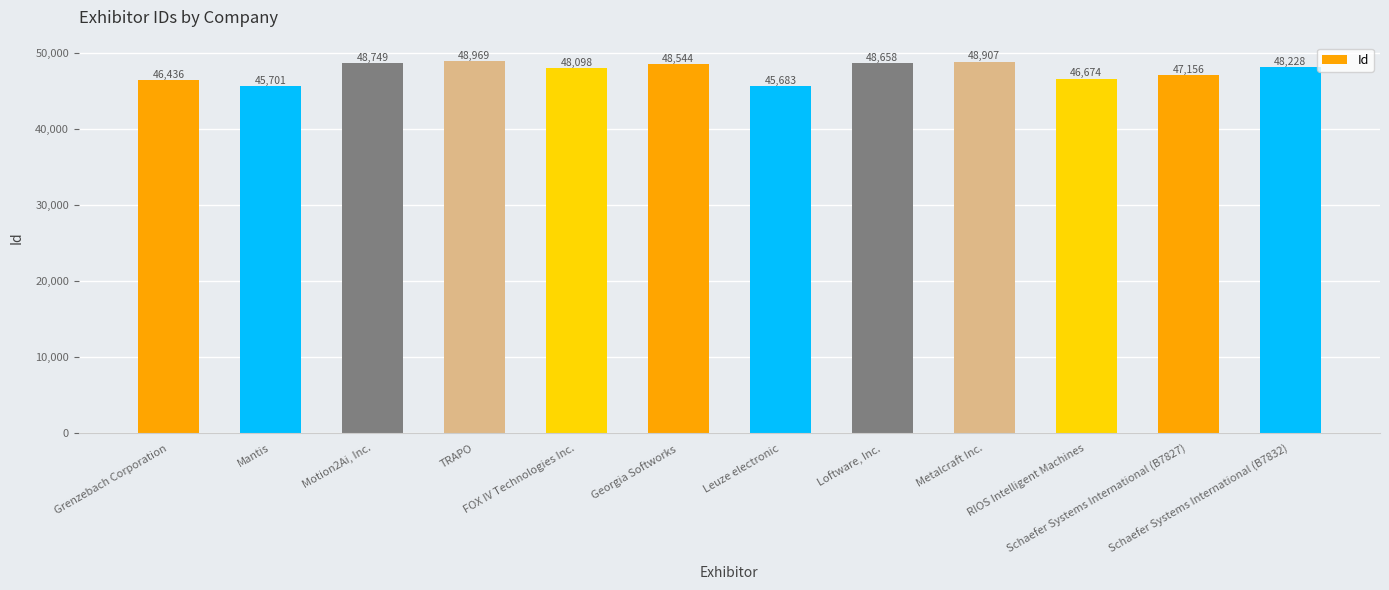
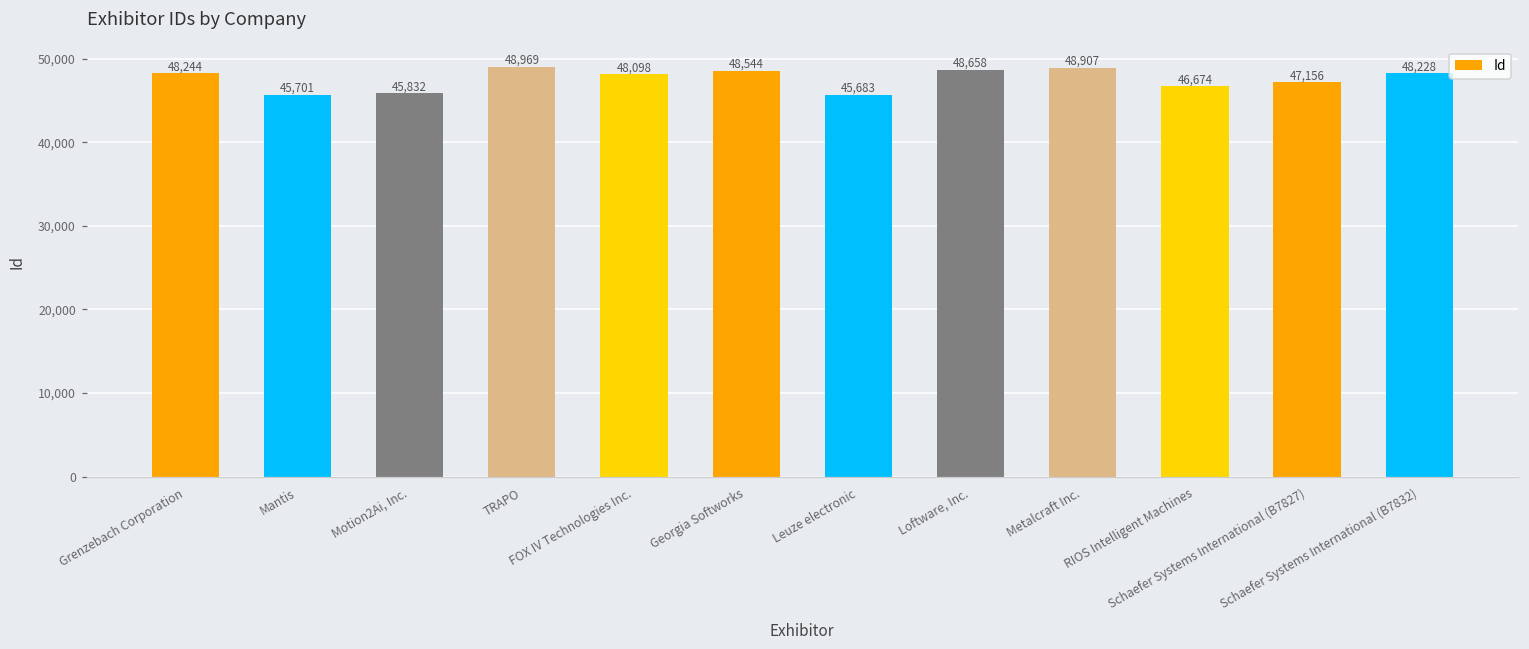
  {
-   "Grenzebach Corporation": "46,436",
+   "Grenzebach Corporation": "48,244",
    "Mantis": "45,701",
-   "Motion2Ai, Inc.": "48,749",
+   "Motion2Ai, Inc.": "45,832",
    "TRAPO": "48,969",
    "FOX IV Technologies Inc.": "48,098",
    "Georgia Softworks": "48,544",
    "Leuze electronic": "45,683",
    "Loftware, Inc.": "48,658",
    "Metalcraft Inc.": "48,907",
    "RIOS Intelligent Machines": "46,674",
    "Schaefer Systems International (B7827)": "47,156",
    "Schaefer Systems International (B7832)": "48,228"
  }
